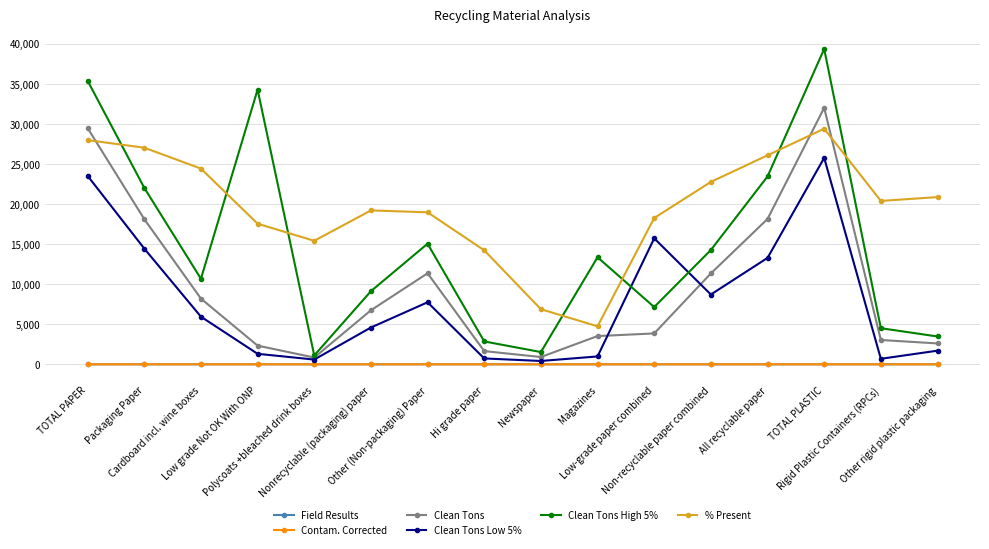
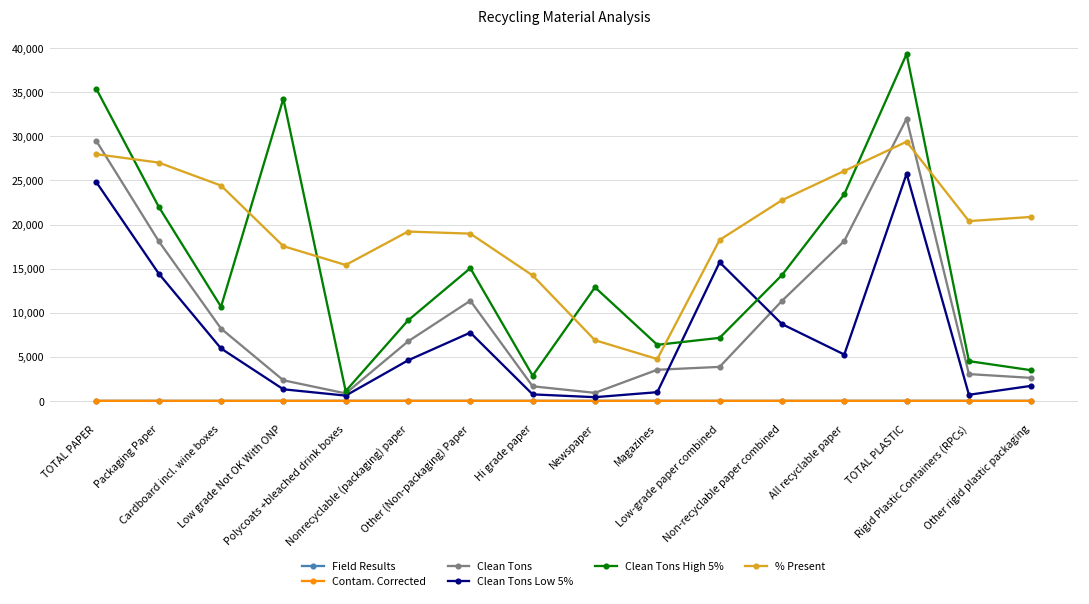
  {
    "Clean Tons": {
      "TOTAL PAPER": "29,000",
      "Packaging Paper": "18,000",
      "Cardboard incl. wine boxes": "8,000",
      "Low grade Not OK With ONP": "2,000",
      "Nonrecyclable (packaging) paper": "7,000",
      "Other (Non-packaging) Paper": "11,000",
      "Hi grade paper": "2,000",
      "Newspaper": "1,000",
      "Magazines": "4,000",
      "Low-grade paper combined": "4,000",
      "Non-recyclable paper combined": "11,000",
      "All recyclable paper": "18,000",
      "TOTAL PLASTIC": "32,000",
      "Rigid Plastic Containers (RPCs)": "3,000",
      "Other rigid plastic packaging": "3,000"
    },
    "Clean Tons Low 5%": {
-     "TOTAL PAPER": "24,000",
+     "TOTAL PAPER": "25,000",
      "Packaging Paper": "14,000",
      "Cardboard incl. wine boxes": "6,000",
      "Low grade Not OK With ONP": "1,000",
      "Nonrecyclable (packaging) paper": "5,000",
      "Other (Non-packaging) Paper": "8,000",
      "Hi grade paper": "1,000",
      "Newspaper": "0",
      "Magazines": "1,000",
      "Low-grade paper combined": "16,000",
      "Non-recyclable paper combined": "9,000",
-     "All recyclable paper": "13,000",
+     "All recyclable paper": "5,000",
      "TOTAL PLASTIC": "26,000",
      "Rigid Plastic Containers (RPCs)": "1,000",
      "Other rigid plastic packaging": "2,000"
    },
    "Clean Tons High 5%": {
      "TOTAL PAPER": "35,000",
      "Packaging Paper": "22,000",
      "Cardboard incl. wine boxes": "11,000",
      "Low grade Not OK With ONP": "34,000",
      "Nonrecyclable (packaging) paper": "9,000",
      "Other (Non-packaging) Paper": "15,000",
      "Hi grade paper": "3,000",
-     "Newspaper": "2,000",
-     "Magazines": "13,000",
+     "Newspaper": "13,000",
+     "Magazines": "6,000",
      "Low-grade paper combined": "7,000",
      "Non-recyclable paper combined": "14,000",
      "All recyclable paper": "23,000",
      "TOTAL PLASTIC": "39,000",
      "Rigid Plastic Containers (RPCs)": "5,000",
      "Other rigid plastic packaging": "3,000"
    }
  }
